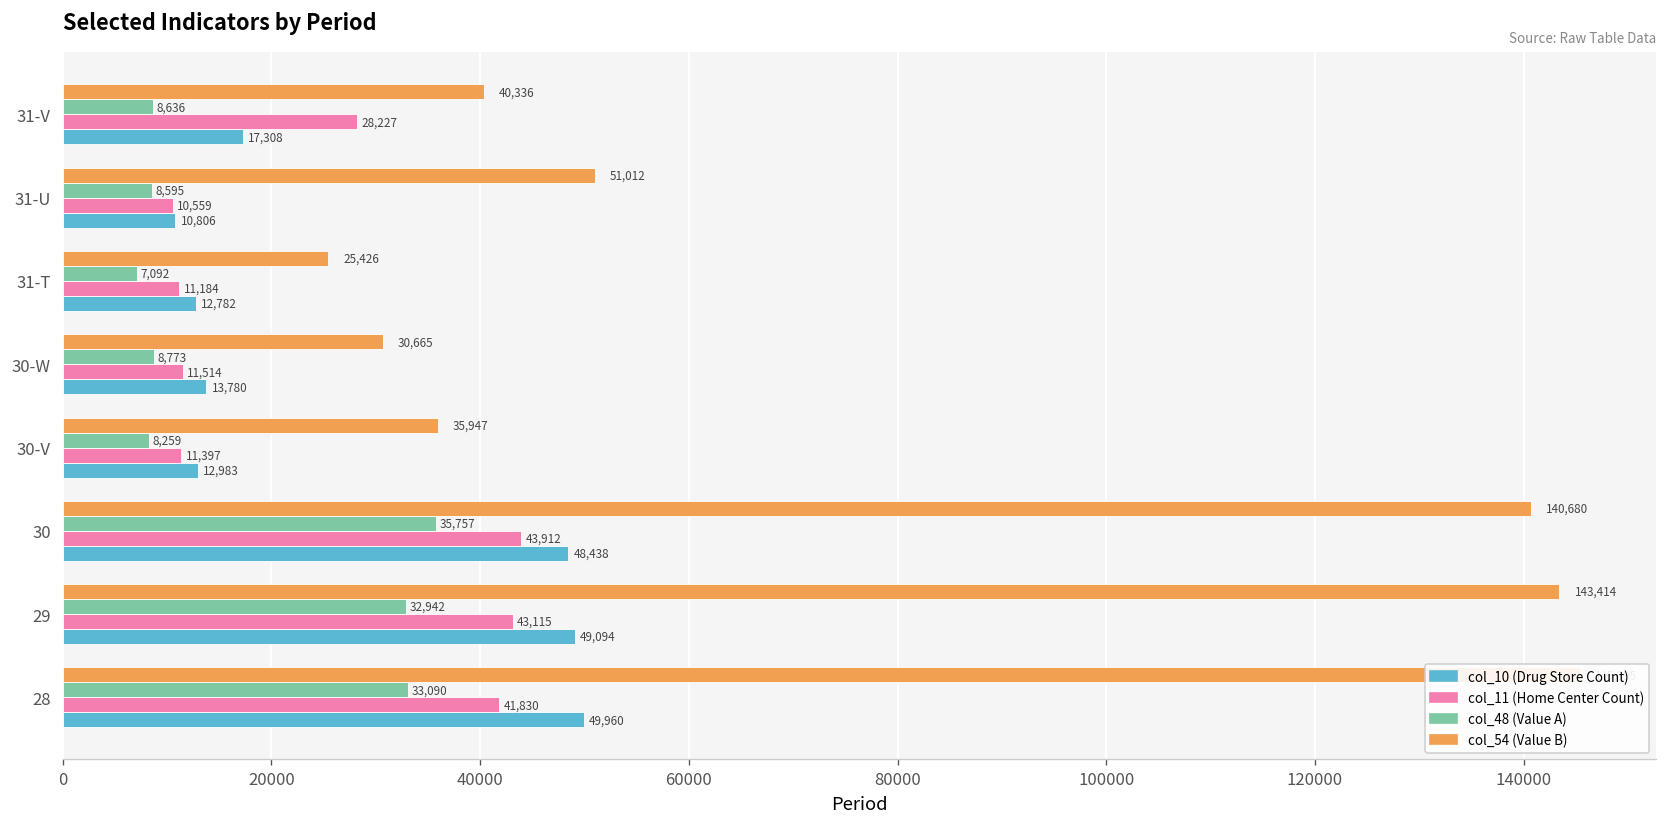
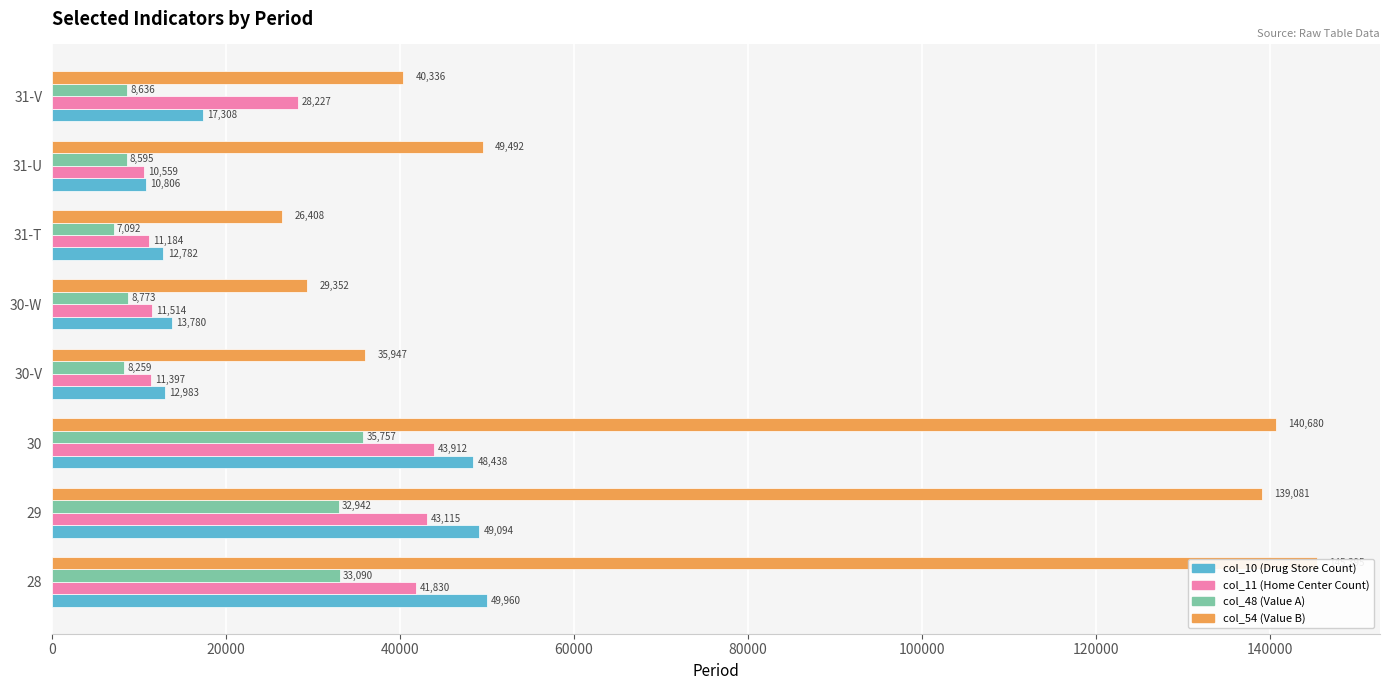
  {
    "col_10 (Drug Store Count)": {
      "31-V": "17,308",
      "31-U": "10,806",
      "31-T": "12,782",
      "30-W": "13,780",
      "30-V": "12,983",
      "30": "48,438",
      "29": "49,094",
      "28": "49,960"
    },
    "col_11 (Home Center Count)": {
      "31-V": "28,227",
      "31-U": "10,559",
      "31-T": "11,184",
      "30-W": "11,514",
      "30-V": "11,397",
      "30": "43,912",
      "29": "43,115",
      "28": "41,830"
    },
    "col_48 (Value A)": {
      "31-V": "8,636",
      "31-U": "8,595",
      "31-T": "7,092",
      "30-W": "8,773",
      "30-V": "8,259",
      "30": "35,757",
      "29": "32,942",
      "28": "33,090"
    },
    "col_54 (Value B)": {
      "31-V": "40,336",
-     "31-U": "51,012",
-     "31-T": "25,426",
-     "30-W": "30,665",
+     "31-U": "49,492",
+     "31-T": "26,408",
+     "30-W": "29,352",
      "30-V": "35,947",
      "30": "140,680",
-     "29": "143,414"
+     "29": "139,081"
    }
  }
